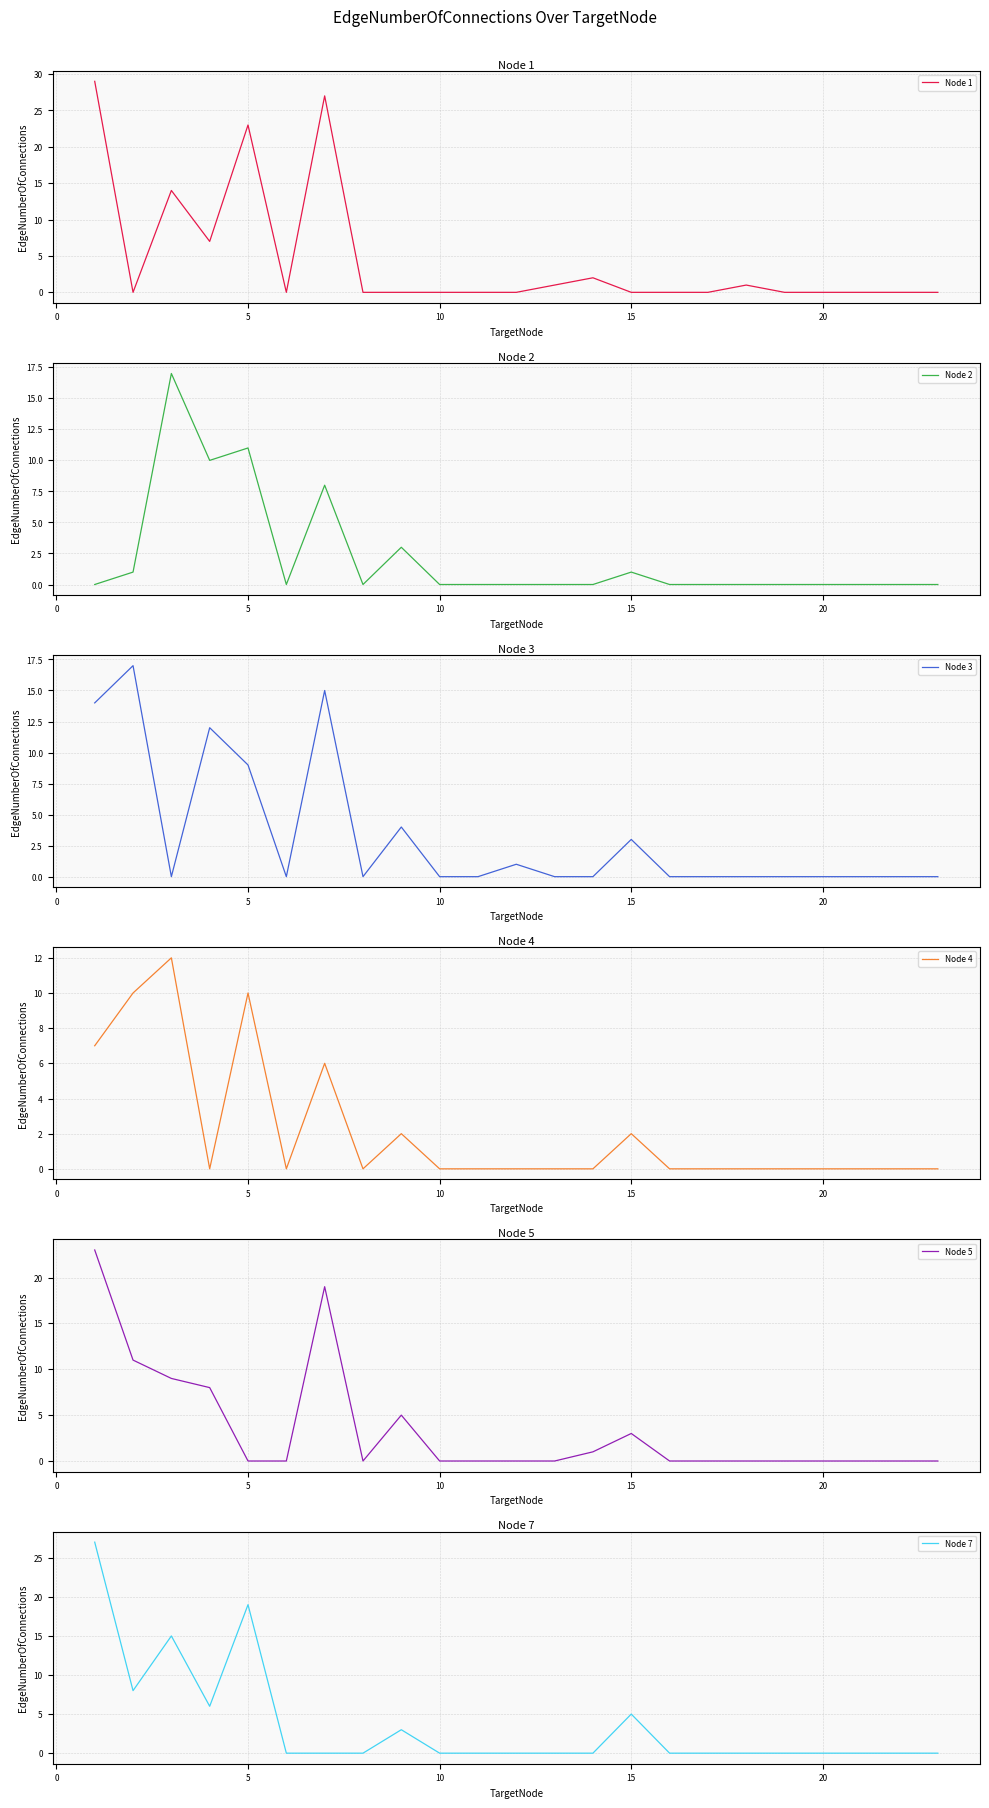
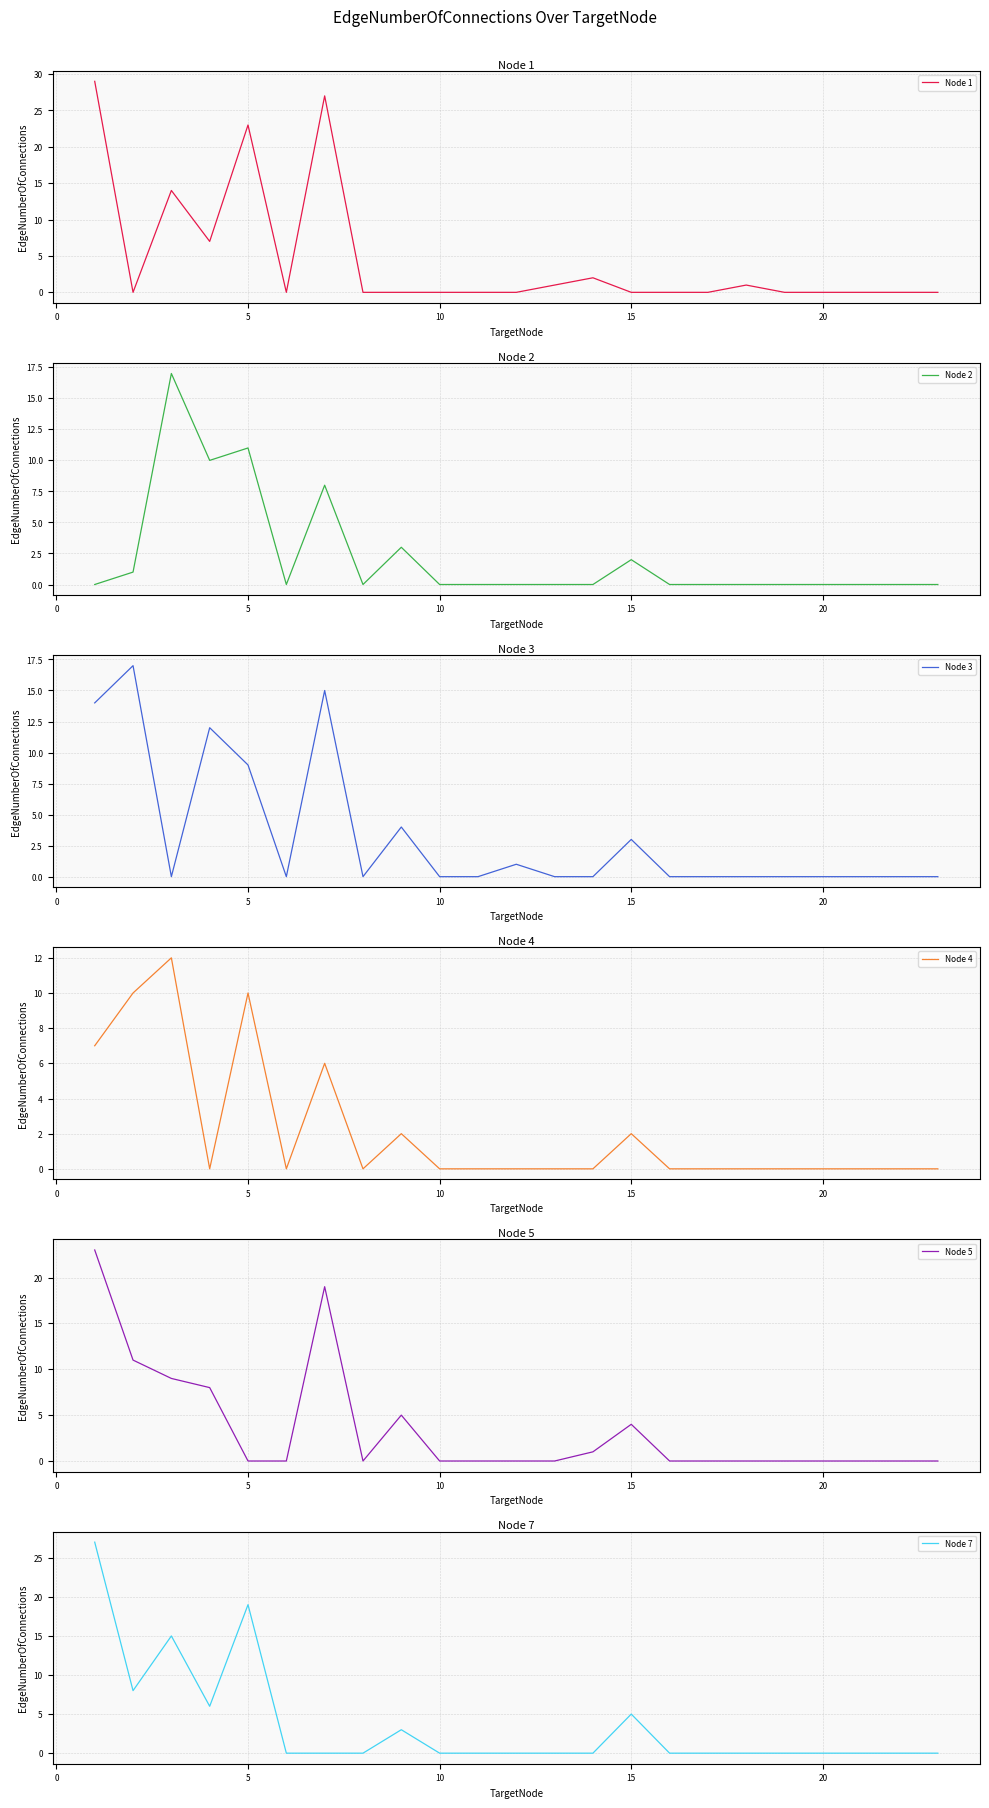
  {
    "Node 1": {
      "5": 23,
      "10": 0,
      "15": 0,
      "20": 0
    },
    "Node 2": {
      "5": 11,
      "10": 0,
-     "15": 1,
+     "15": 2,
      "20": 0
    },
    "Node 3": {
      "5": 9.0,
      "10": 0.0,
      "15": 3.0,
      "20": 0.0
    },
    "Node 4": {
      "5": 10.0,
      "10": 0.0,
      "15": 2.0,
      "20": 0.0
    },
    "Node 5": {
      "5": 0,
      "10": 0,
-     "15": 3,
+     "15": 4,
      "20": 0
    },
    "Node 7": {
      "5": 19,
      "10": 0,
      "15": 5,
      "20": 0
    }
  }
